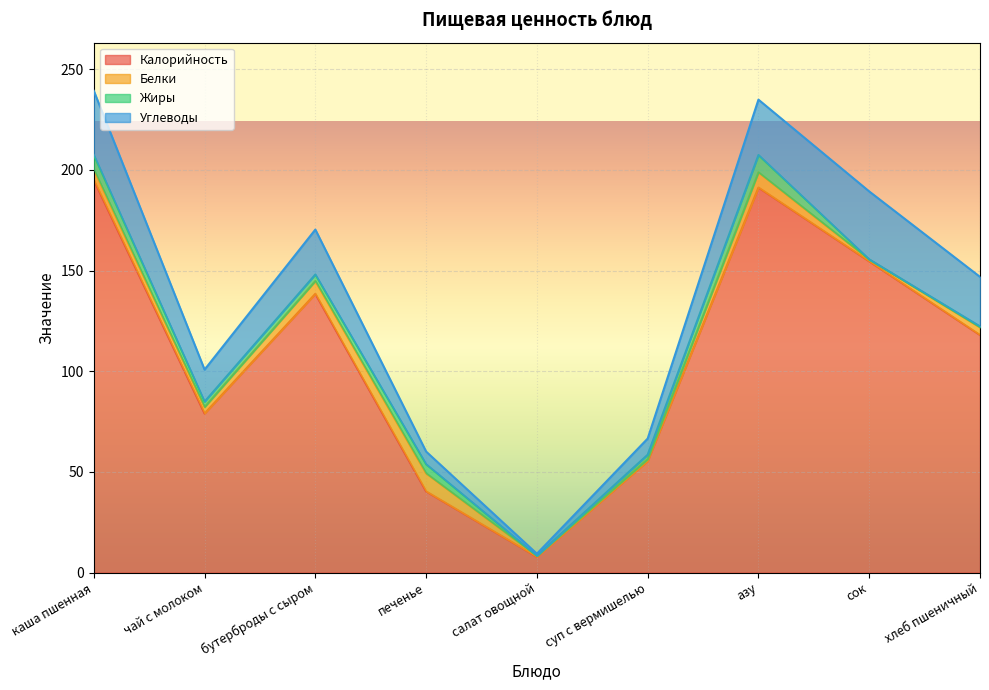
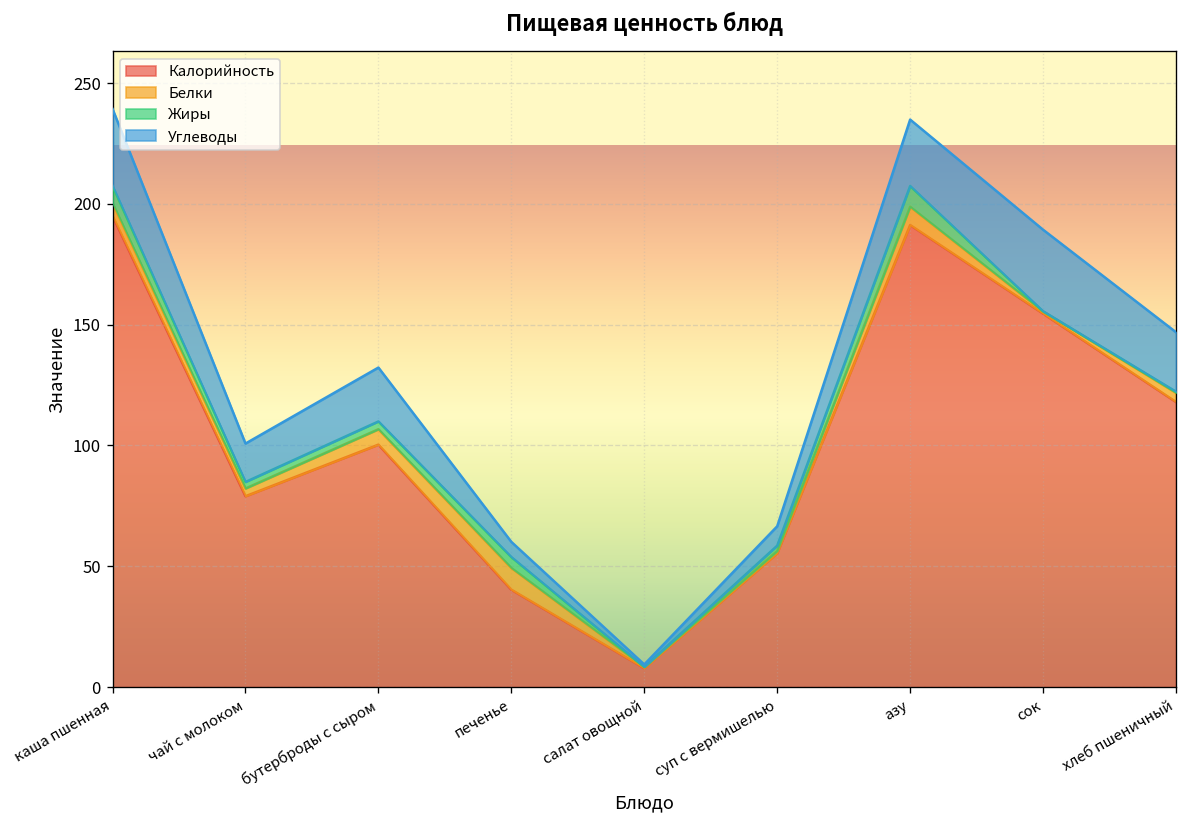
  {
    "Калорийность": {
      "каша пшенная": 195,
      "чай с молоком": 79,
-     "бутерброды с сыром": 138,
+     "бутерброды с сыром": 100,
      "печенье": 40,
      "азу": 191,
      "хлеб пшеничный": 118
    },
    "Белки": {
      "каша пшенная": 5,
      "чай с молоком": 3,
      "бутерброды с сыром": 6,
      "печенье": 9,
      "азу": 8
    },
    "Жиры": {
      "каша пшенная": 7,
      "чай с молоком": 3,
      "бутерброды с сыром": 3,
      "печенье": 5,
      "суп с вермишелью": 2,
      "азу": 9
    },
    "Углеводы": {
      "каша пшенная": 32,
      "чай с молоком": 16,
      "бутерброды с сыром": 22,
      "печенье": 6,
      "суп с вермишелью": 8,
      "азу": 28,
      "сок": 34,
      "хлеб пшеничный": 25
    }
  }
